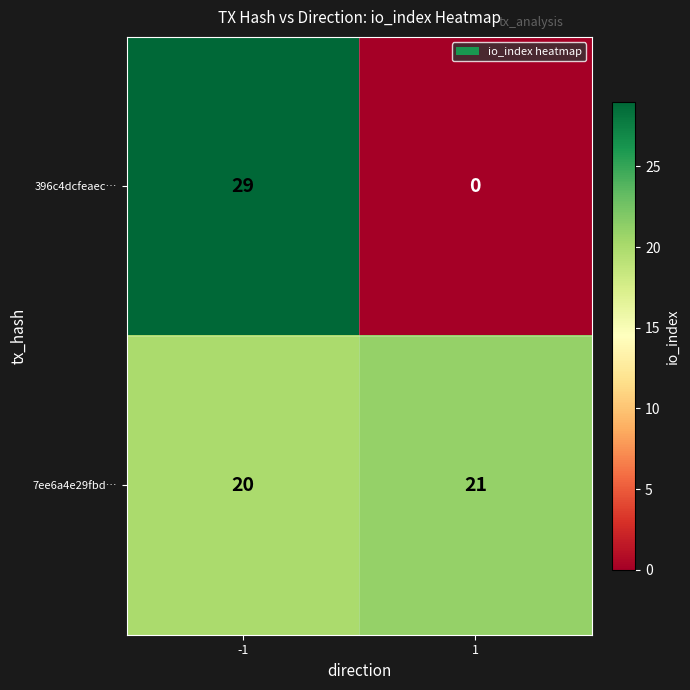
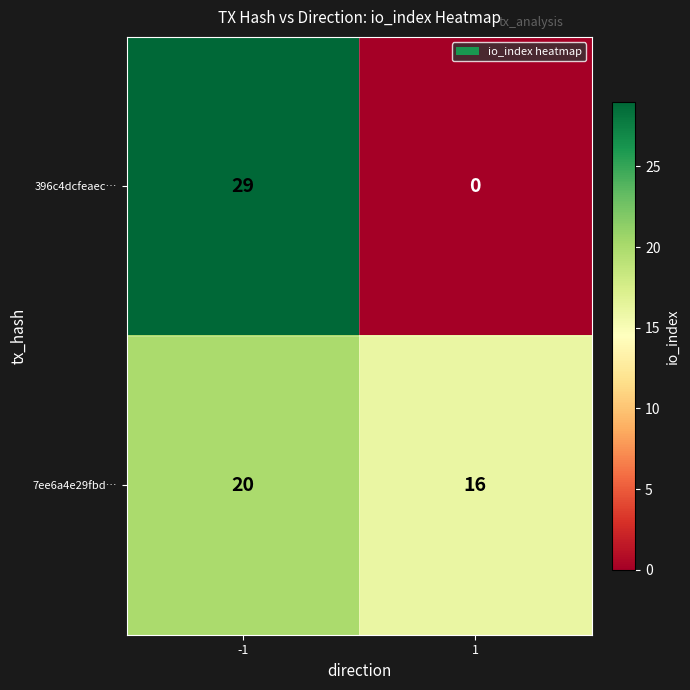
  {
    "396c4dcfeaec…": {
      "-1": 29,
      "1": 0
    },
    "7ee6a4e29fbd…": {
      "-1": 20,
-     "1": 21
+     "1": 16
    }
  }
